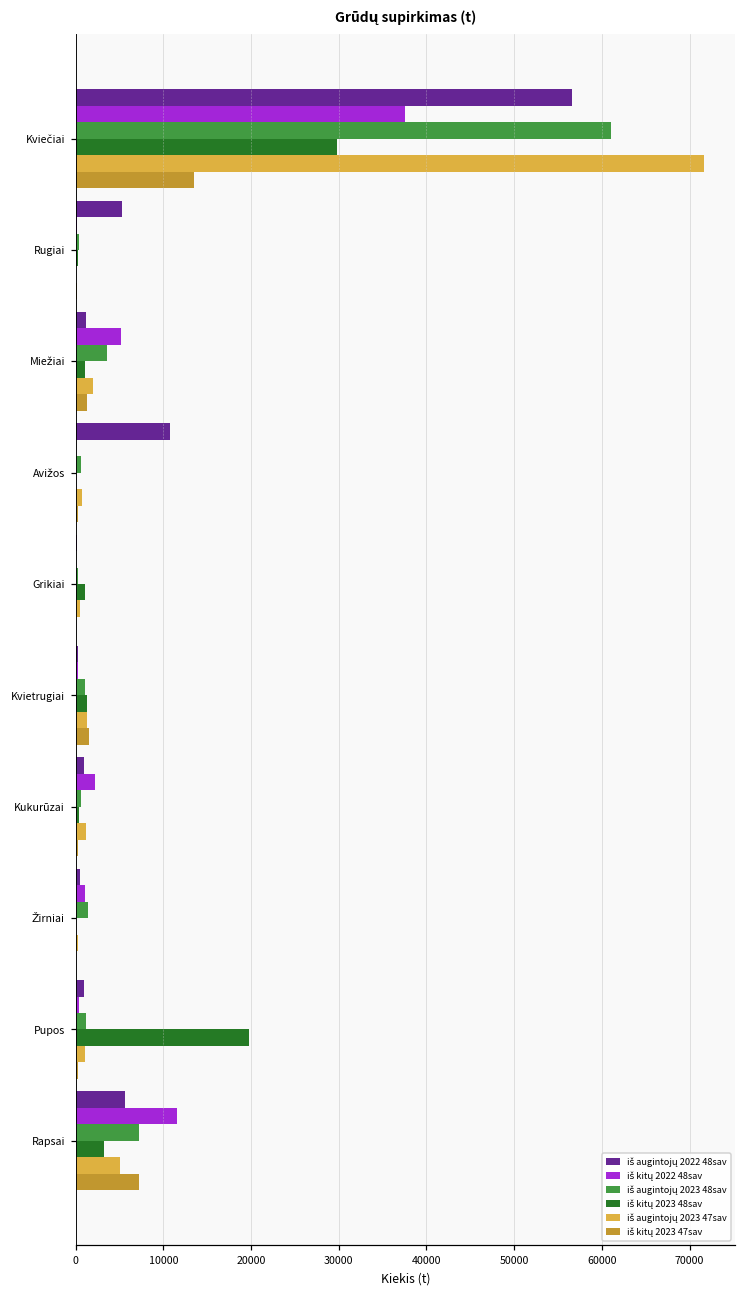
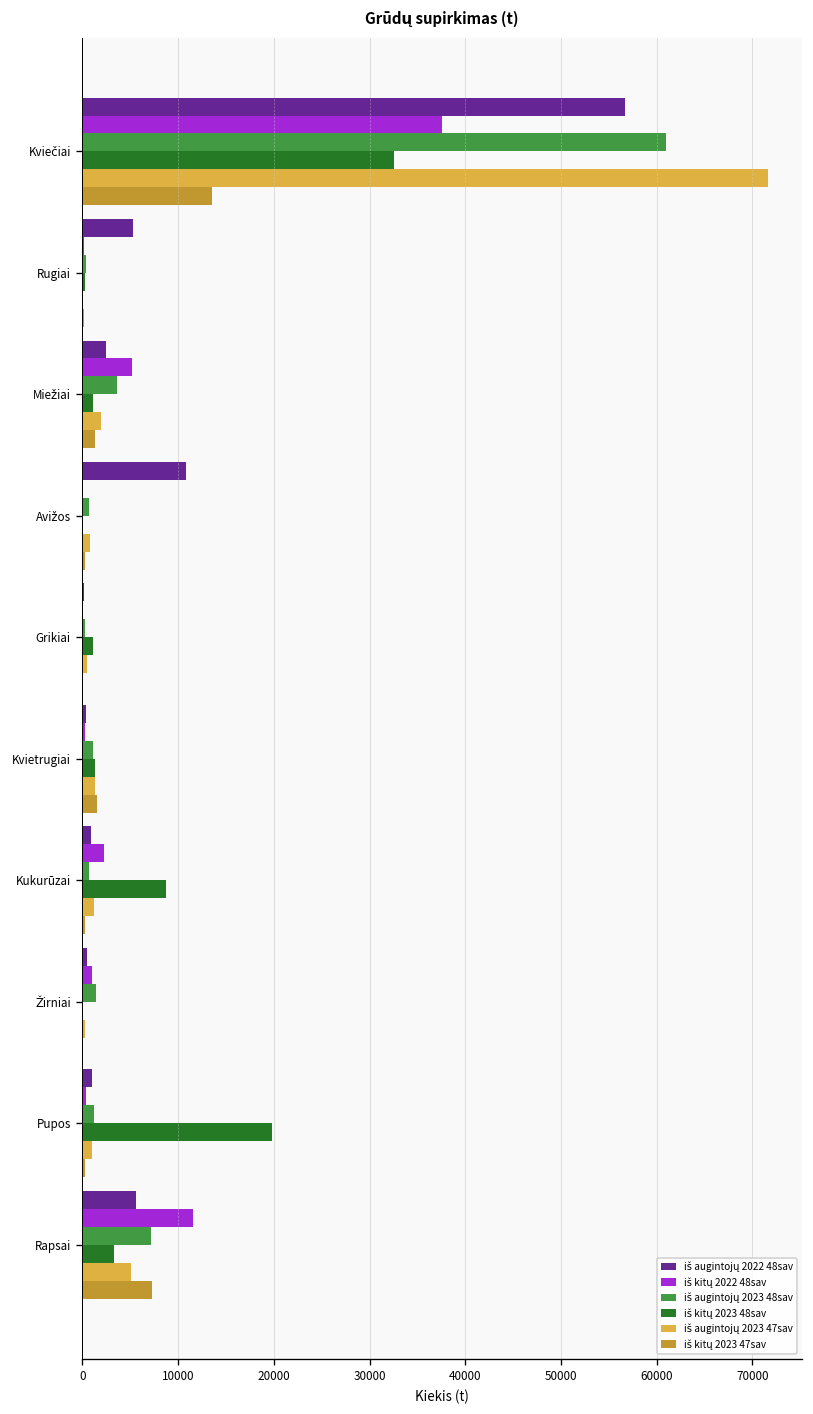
  {
    "iš augintojų 2022 48sav": {
      "Kviečiai": 57000,
      "Rugiai": 5000,
-     "Miežiai": 1000,
+     "Miežiai": 2000,
      "Avižos": 11000,
      "Kvietrugiai": 0,
      "Kukurūzai": 1000,
      "Žirniai": 0,
      "Pupos": 1000,
      "Rapsai": 6000
    },
    "iš kitų 2022 48sav": {
      "Kviečiai": 38000,
      "Miežiai": 5000,
      "Kukurūzai": 2000,
      "Žirniai": 1000,
      "Pupos": 0,
      "Rapsai": 12000
    },
    "iš augintojų 2023 48sav": {
      "Kviečiai": 61000,
      "Rugiai": 0,
      "Miežiai": 4000,
      "Avižos": 1000,
      "Kvietrugiai": 1000,
      "Kukurūzai": 1000,
      "Žirniai": 1000,
      "Pupos": 1000,
      "Rapsai": 7000
    },
    "iš kitų 2023 48sav": {
-     "Kviečiai": 30000,
+     "Kviečiai": 33000,
      "Miežiai": 1000,
      "Avižos": 0,
      "Grikiai": 1000,
      "Kvietrugiai": 1000,
-     "Kukurūzai": 0,
+     "Kukurūzai": 9000,
      "Pupos": 20000,
      "Rapsai": 3000
    }
  }
